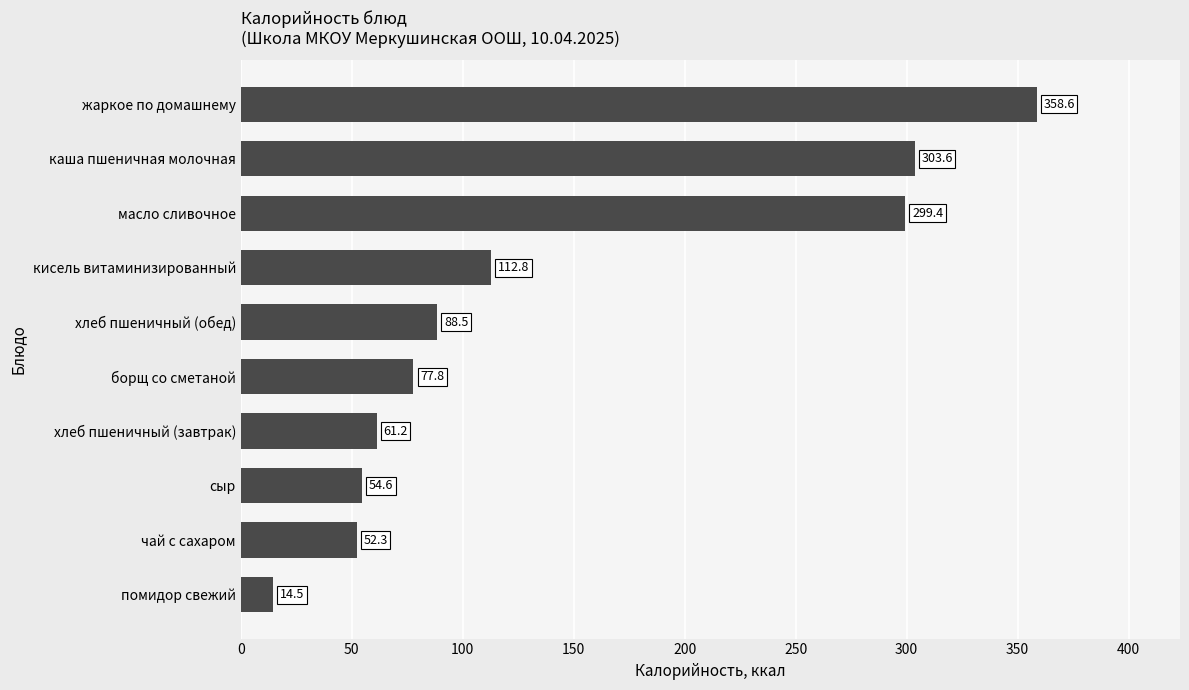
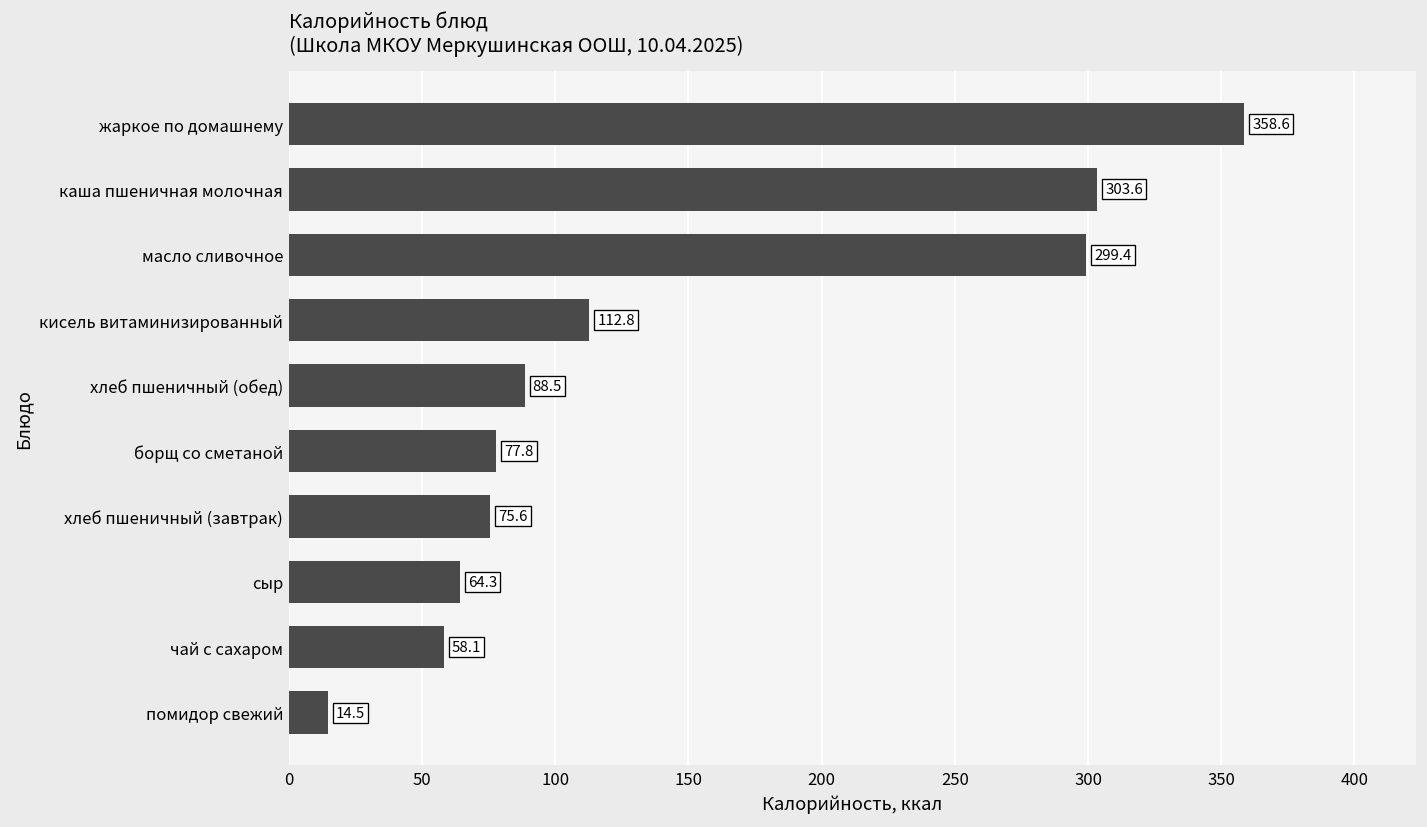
  {
-   "хлеб пшеничный (завтрак)": 61.2,
-   "сыр": 54.6,
-   "чай с сахаром": 52.3
+   "хлеб пшеничный (завтрак)": 75.6,
+   "сыр": 64.3,
+   "чай с сахаром": 58.1
  }
